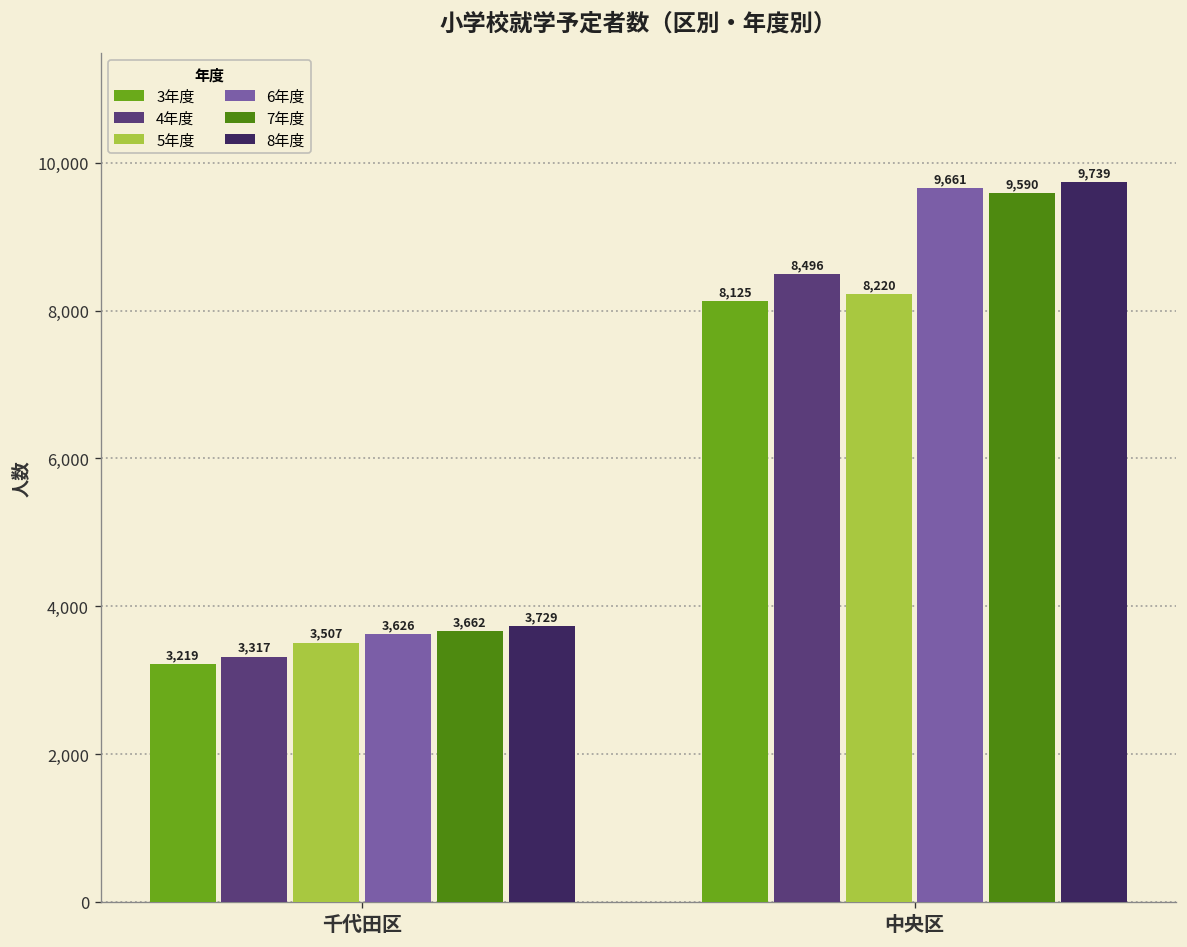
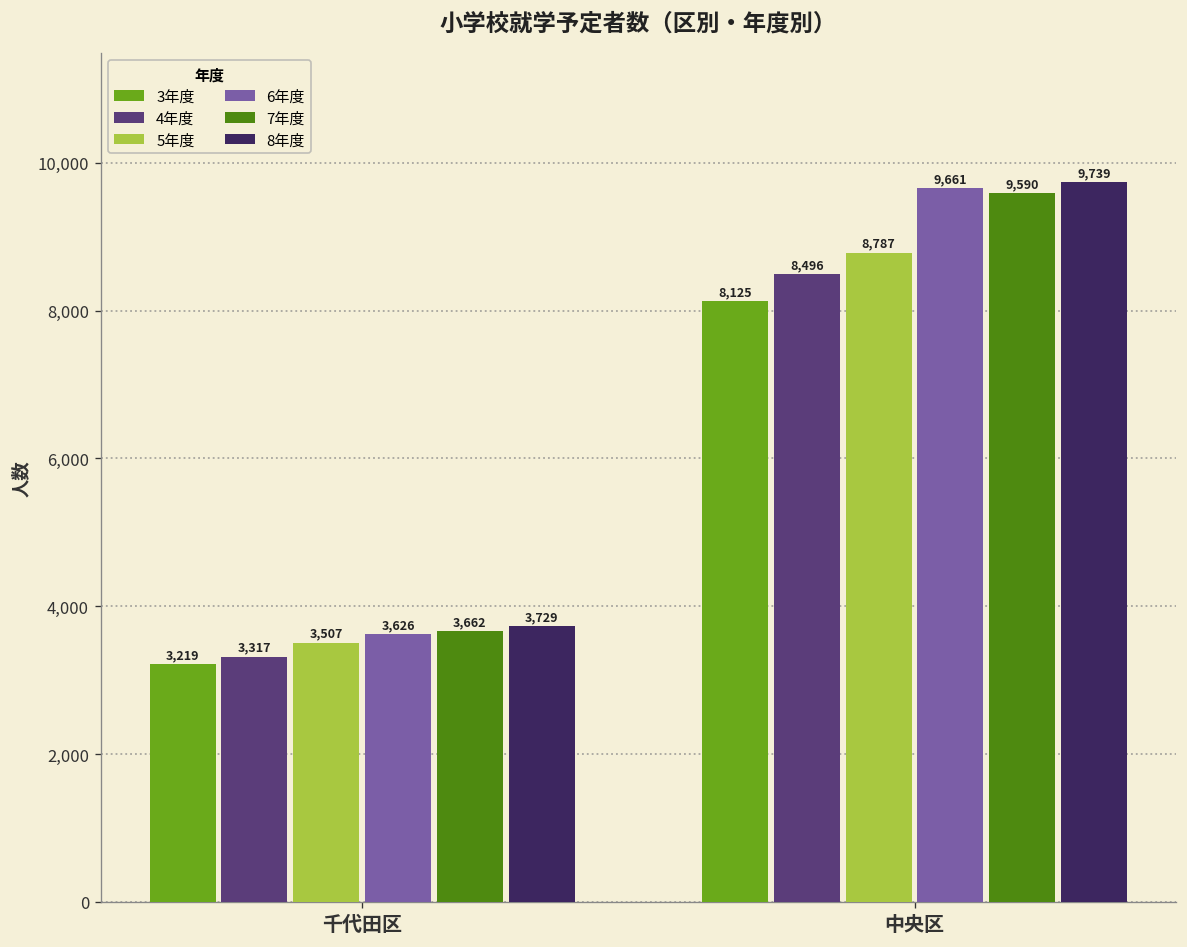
  {
    "5年度": {
      "千代田区": "3,507",
-     "中央区": "8,220"
+     "中央区": "8,787"
    },
    "6年度": {
      "千代田区": "3,626",
      "中央区": "9,661"
    }
  }
